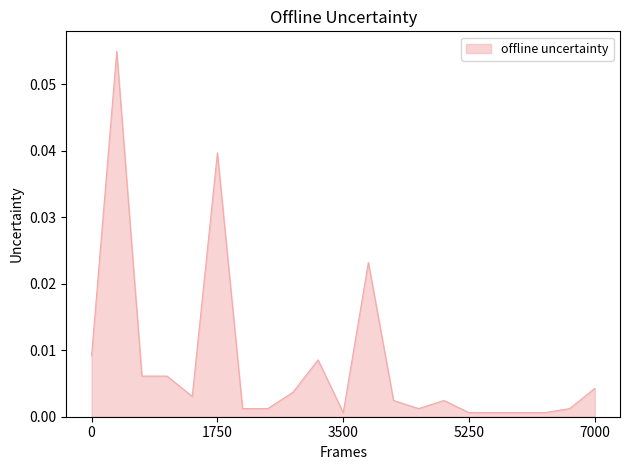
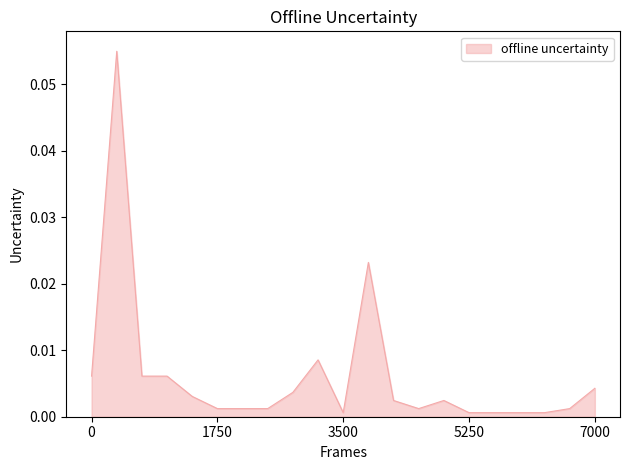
  {
-   "0": 0.009,
-   "1750": 0.040,
+   "0": 0.006,
+   "1750": 0.001,
    "3500": 0.001,
    "5250": 0.001,
    "7000": 0.004
  }
